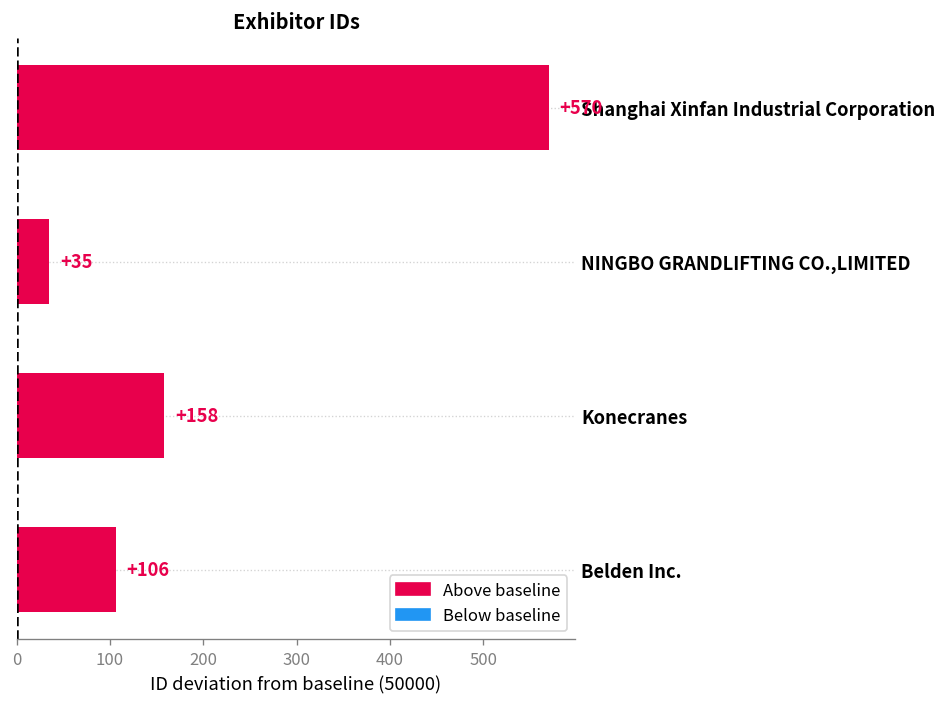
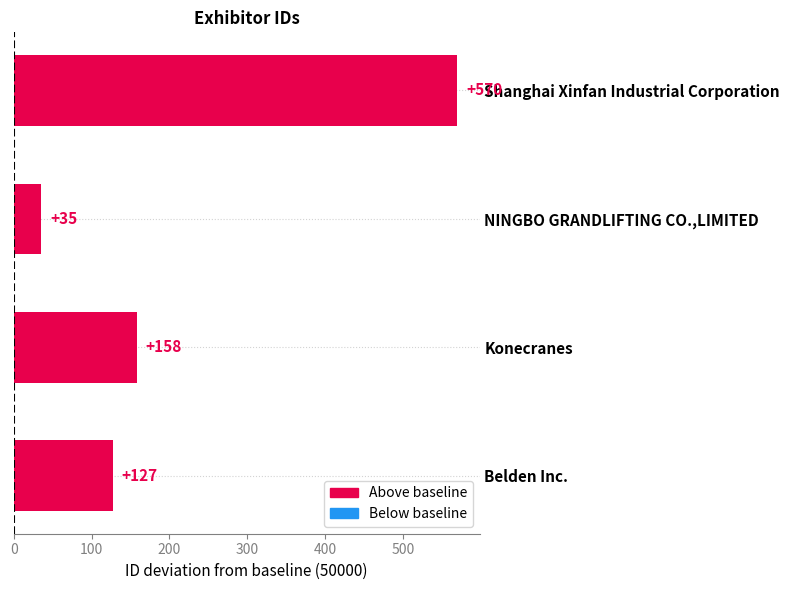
  {
    "Shanghai Xinfan Industrial Corporation": "+570",
    "NINGBO GRANDLIFTING CO.,LIMITED": "+35",
    "Konecranes": "+158",
-   "Belden Inc.": "+106"
+   "Belden Inc.": "+127"
  }
